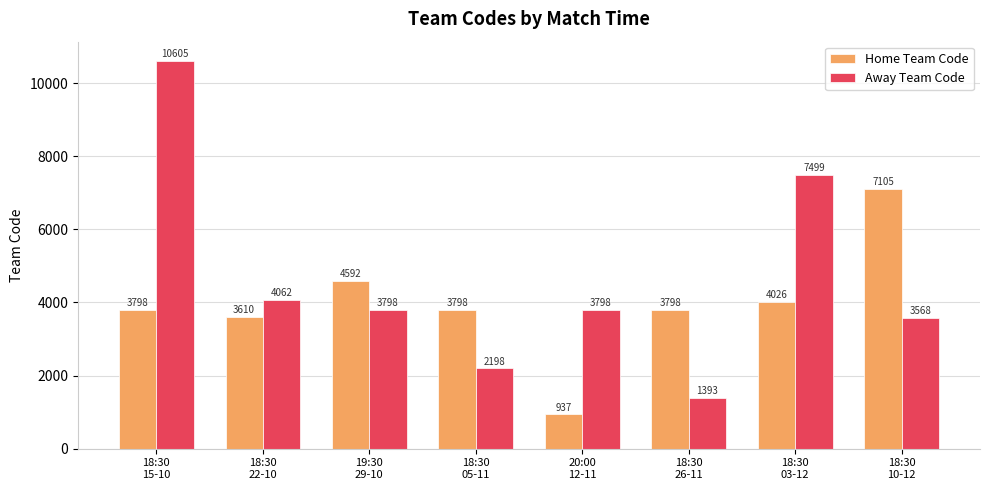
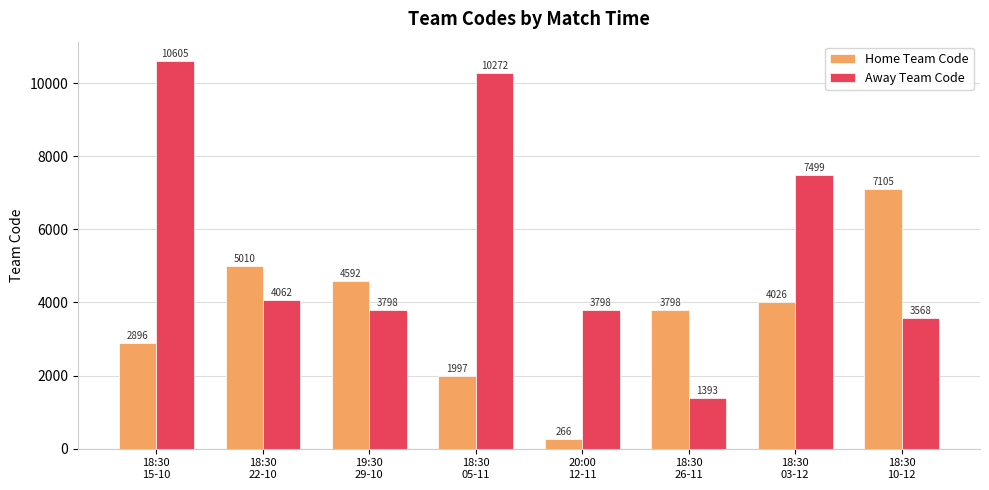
  {
    "Home Team Code": {
-     "18:30 15-10": 3798,
-     "18:30 22-10": 3610,
+     "18:30 15-10": 2896,
+     "18:30 22-10": 5010,
      "19:30 29-10": 4592,
-     "18:30 05-11": 3798,
-     "20:00 12-11": 937,
+     "18:30 05-11": 1997,
+     "20:00 12-11": 266,
      "18:30 26-11": 3798,
      "18:30 03-12": 4026,
      "18:30 10-12": 7105
    },
    "Away Team Code": {
      "18:30 15-10": 10605,
      "18:30 22-10": 4062,
      "19:30 29-10": 3798,
-     "18:30 05-11": 2198,
+     "18:30 05-11": 10272,
      "20:00 12-11": 3798,
      "18:30 26-11": 1393,
      "18:30 03-12": 7499,
      "18:30 10-12": 3568
    }
  }
